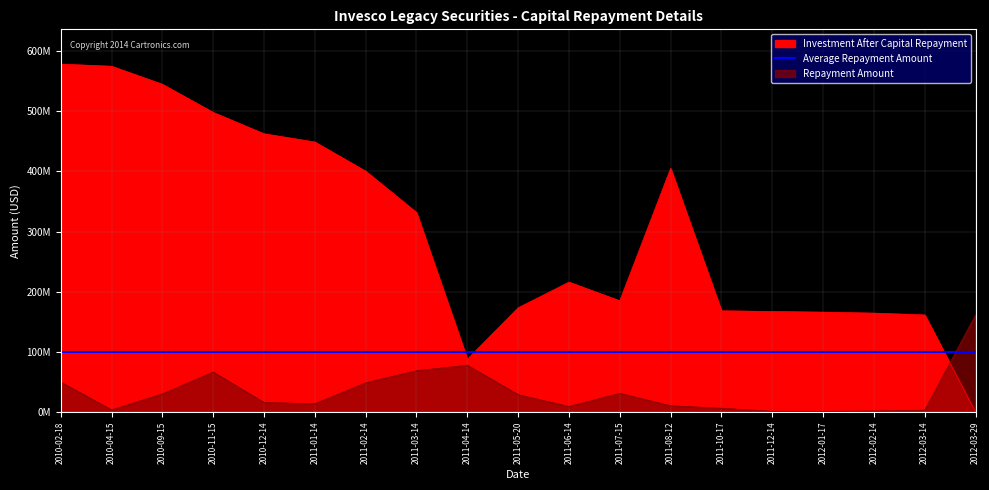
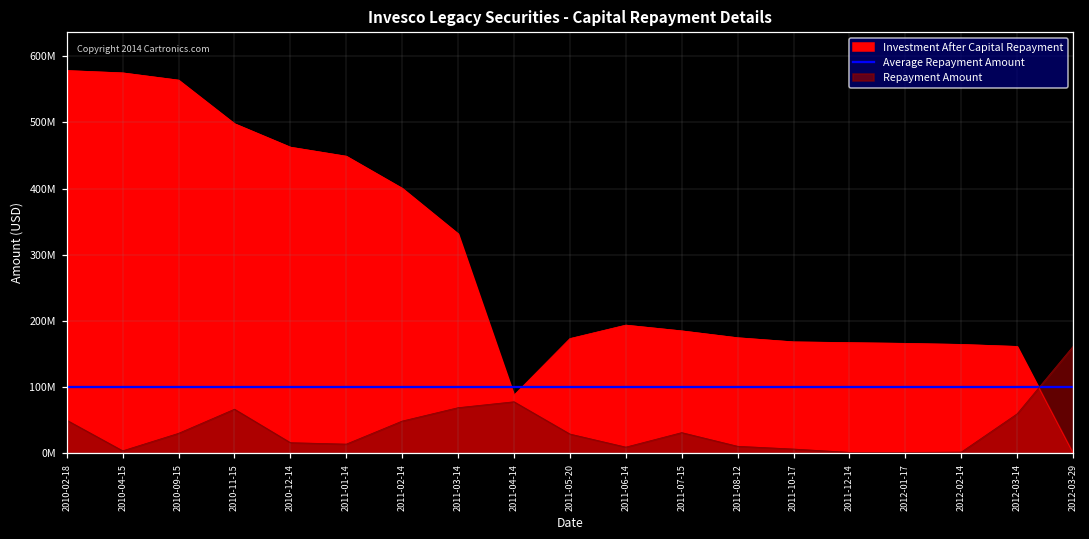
  {
    "Investment After Capital Repayment": {
      "2010-02-18": 580000000,
-     "2010-09-15": 540000000,
+     "2010-09-15": 560000000,
      "2010-11-15": 500000000,
      "2010-12-14": 460000000,
      "2011-01-14": 450000000,
      "2011-02-14": 400000000,
      "2011-03-14": 330000000,
      "2011-04-14": 90000000,
      "2011-05-20": 170000000,
-     "2011-06-14": 220000000,
+     "2011-06-14": 190000000,
      "2011-07-15": 180000000,
-     "2011-08-12": 410000000,
+     "2011-08-12": 170000000,
      "2011-10-17": 170000000,
      "2011-12-14": 170000000,
      "2012-01-17": 170000000,
      "2012-02-14": 160000000,
      "2012-03-14": 160000000,
      "2012-03-29": 0
    },
    "Repayment Amount": {
      "2010-02-18": 50000000,
      "2010-04-15": 0,
      "2010-09-15": 30000000,
      "2010-11-15": 70000000,
      "2010-12-14": 20000000,
      "2011-01-14": 10000000,
      "2011-02-14": 50000000,
      "2011-03-14": 70000000,
      "2011-04-14": 80000000,
      "2011-05-20": 30000000,
      "2011-06-14": 10000000,
      "2011-07-15": 30000000,
      "2011-08-12": 10000000,
      "2011-10-17": 10000000,
      "2011-12-14": 0,
      "2012-01-17": 0,
      "2012-02-14": 0,
-     "2012-03-14": 0,
+     "2012-03-14": 60000000,
      "2012-03-29": 160000000
    }
  }
